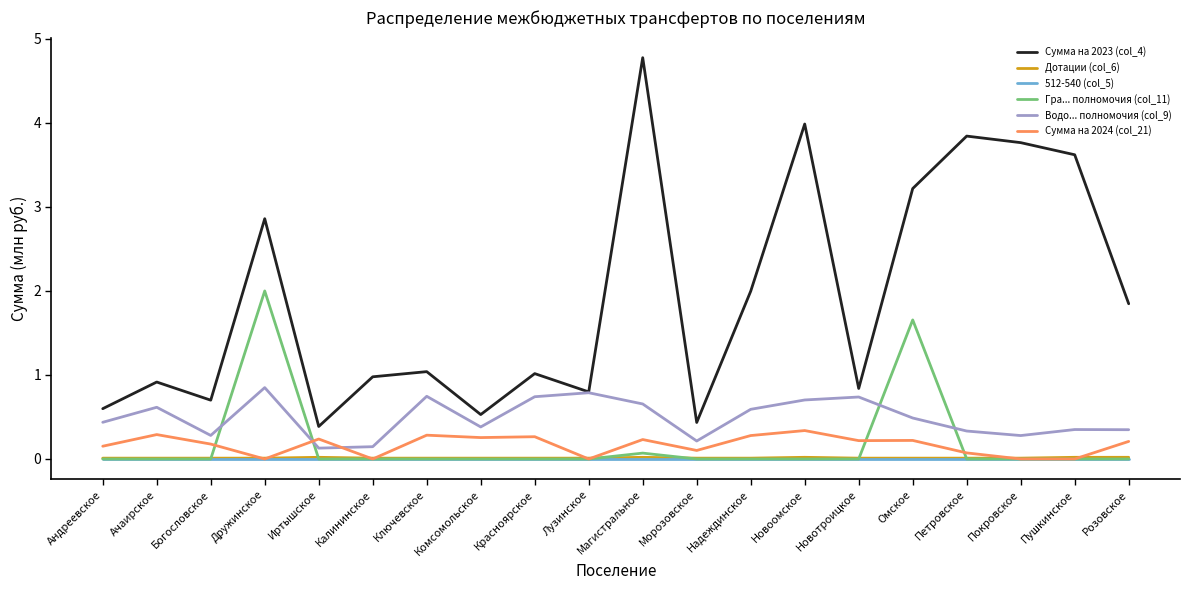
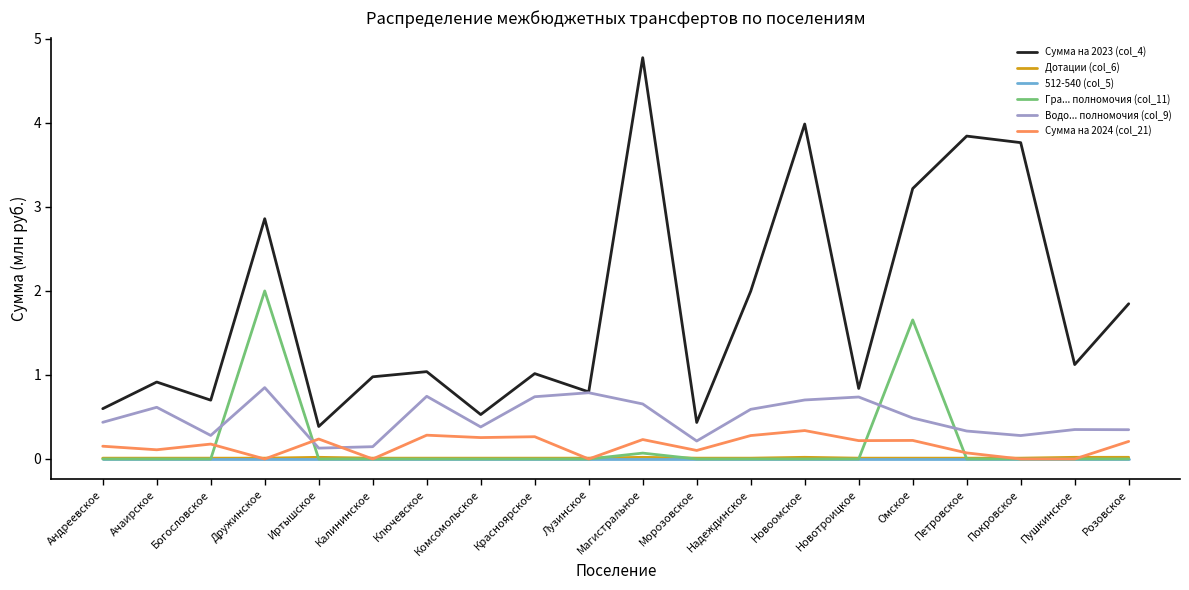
  {
    "Сумма на 2023 (col_4)": {
      "Андреевское": 0.6,
      "Ачаирское": 0.9,
      "Богословское": 0.7,
      "Дружинское": 2.9,
      "Иртышское": 0.4,
      "Калининское": 1.0,
      "Ключевское": 1.0,
      "Комсомольское": 0.5,
      "Красноярское": 1.0,
      "Магистральное": 4.8,
      "Морозовское": 0.4,
      "Надеждинское": 2.0,
      "Новоомское": 4.0,
      "Новотроицкое": 0.8,
      "Омское": 3.2,
      "Петровское": 3.8,
      "Покровское": 3.8,
-     "Пушкинское": 3.6,
+     "Пушкинское": 1.1,
      "Розовское": 1.8
    },
    "Гра... полномочия (col_11)": {
      "Дружинское": 2.0,
      "Магистральное": 0.1,
      "Омское": 1.7
    },
    "Сумма на 2024 (col_21)": {
      "Андреевское": 0.2,
-     "Ачаирское": 0.3,
+     "Ачаирское": 0.1,
      "Богословское": 0.2,
      "Иртышское": 0.2,
      "Ключевское": 0.3,
      "Комсомольское": 0.3,
      "Красноярское": 0.3,
      "Магистральное": 0.2,
      "Морозовское": 0.1,
      "Надеждинское": 0.3,
      "Новоомское": 0.3,
      "Новотроицкое": 0.2,
      "Омское": 0.2,
      "Петровское": 0.1,
      "Розовское": 0.2
    }
  }
